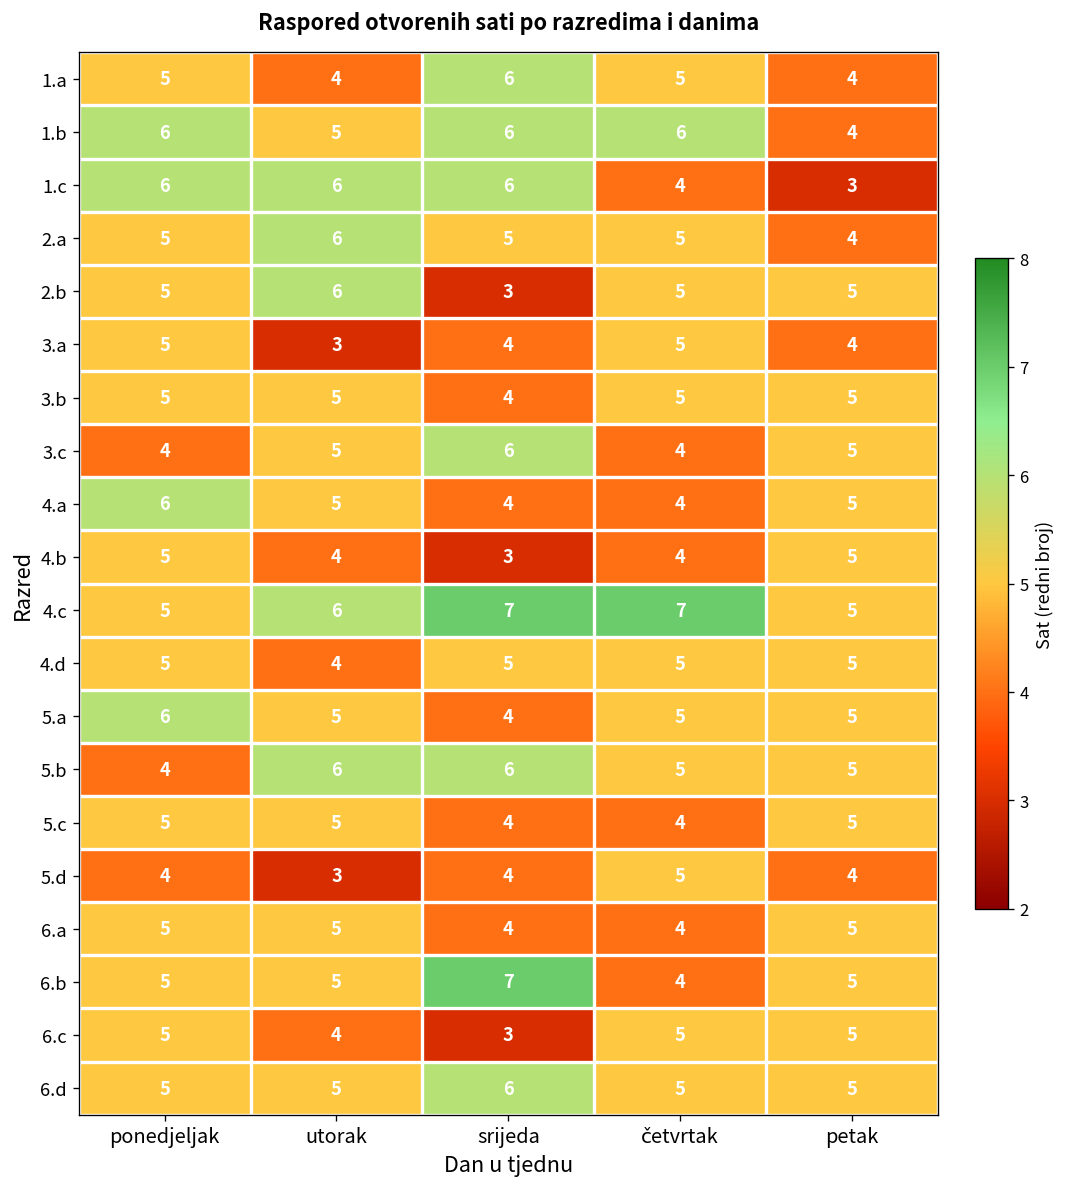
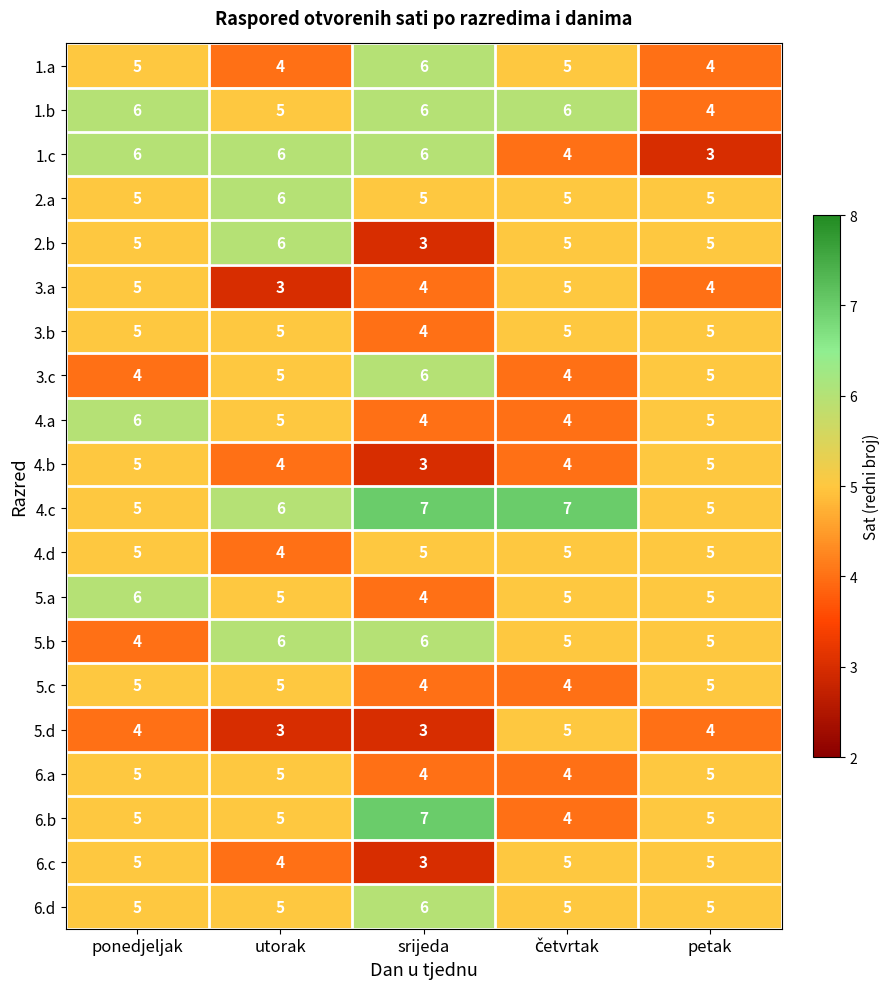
  {
    "1.a": {
      "ponedjeljak": 5,
      "utorak": 4,
      "srijeda": 6,
      "četvrtak": 5,
      "petak": 4
    },
    "1.b": {
      "ponedjeljak": 6,
      "utorak": 5,
      "srijeda": 6,
      "četvrtak": 6,
      "petak": 4
    },
    "1.c": {
      "ponedjeljak": 6,
      "utorak": 6,
      "srijeda": 6,
      "četvrtak": 4,
      "petak": 3
    },
    "2.a": {
      "ponedjeljak": 5,
      "utorak": 6,
      "srijeda": 5,
      "četvrtak": 5,
-     "petak": 4
+     "petak": 5
    },
    "2.b": {
      "ponedjeljak": 5,
      "utorak": 6,
      "srijeda": 3,
      "četvrtak": 5,
      "petak": 5
    },
    "3.a": {
      "ponedjeljak": 5,
      "utorak": 3,
      "srijeda": 4,
      "četvrtak": 5,
      "petak": 4
    },
    "3.b": {
      "ponedjeljak": 5,
      "utorak": 5,
      "srijeda": 4,
      "četvrtak": 5,
      "petak": 5
    },
    "3.c": {
      "ponedjeljak": 4,
      "utorak": 5,
      "srijeda": 6,
      "četvrtak": 4,
      "petak": 5
    },
    "4.a": {
      "ponedjeljak": 6,
      "utorak": 5,
      "srijeda": 4,
      "četvrtak": 4,
      "petak": 5
    },
    "4.b": {
      "ponedjeljak": 5,
      "utorak": 4,
      "srijeda": 3,
      "četvrtak": 4,
      "petak": 5
    },
    "4.c": {
      "ponedjeljak": 5,
      "utorak": 6,
      "srijeda": 7,
      "četvrtak": 7,
      "petak": 5
    },
    "4.d": {
      "ponedjeljak": 5,
      "utorak": 4,
      "srijeda": 5,
      "četvrtak": 5,
      "petak": 5
    },
    "5.a": {
      "ponedjeljak": 6,
      "utorak": 5,
      "srijeda": 4,
      "četvrtak": 5,
      "petak": 5
    },
    "5.b": {
      "ponedjeljak": 4,
      "utorak": 6,
      "srijeda": 6,
      "četvrtak": 5,
      "petak": 5
    },
    "5.c": {
      "ponedjeljak": 5,
      "utorak": 5,
      "srijeda": 4,
      "četvrtak": 4,
      "petak": 5
    },
    "5.d": {
      "ponedjeljak": 4,
      "utorak": 3,
-     "srijeda": 4,
+     "srijeda": 3,
      "četvrtak": 5,
      "petak": 4
    },
    "6.a": {
      "ponedjeljak": 5,
      "utorak": 5,
      "srijeda": 4,
      "četvrtak": 4,
      "petak": 5
    },
    "6.b": {
      "ponedjeljak": 5,
      "utorak": 5,
      "srijeda": 7,
      "četvrtak": 4,
      "petak": 5
    },
    "6.c": {
      "ponedjeljak": 5,
      "utorak": 4,
      "srijeda": 3,
      "četvrtak": 5,
      "petak": 5
    },
    "6.d": {
      "ponedjeljak": 5,
      "utorak": 5,
      "srijeda": 6,
      "četvrtak": 5,
      "petak": 5
    }
  }
